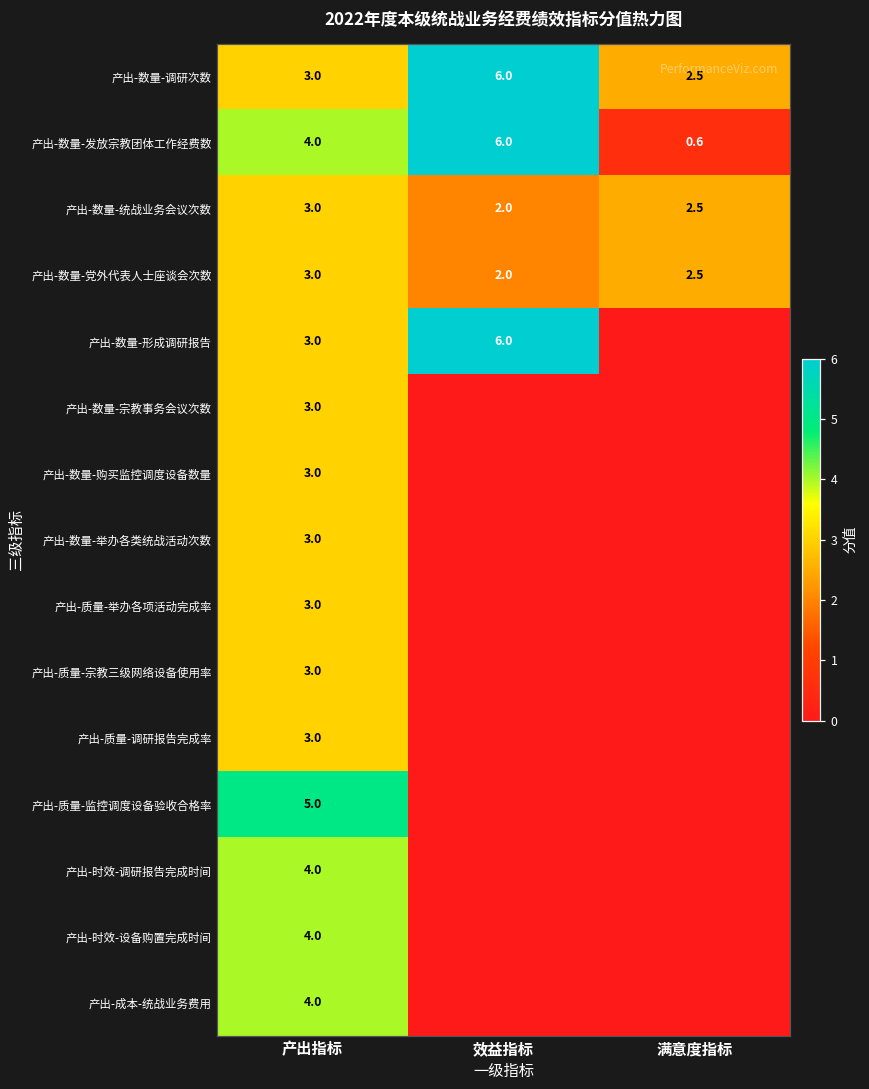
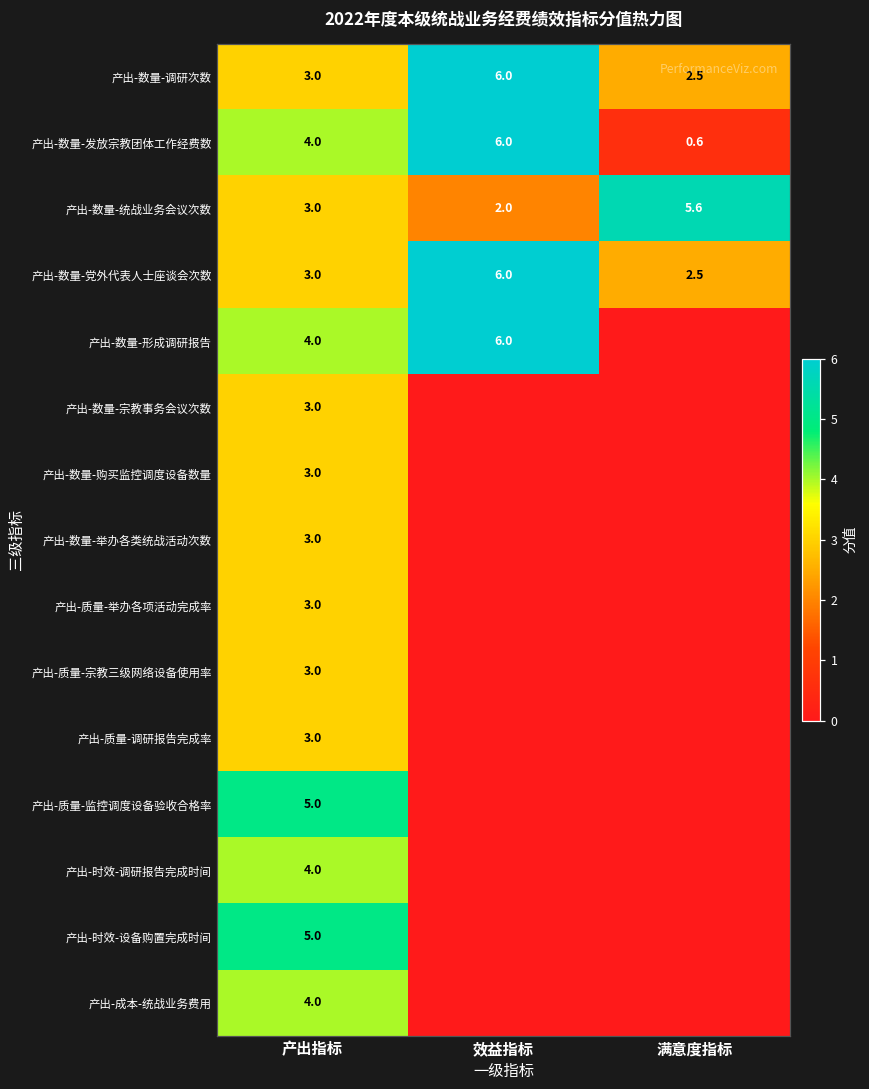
  {
    "产出-数量-调研次数": {
      "产出指标": 3.0,
      "效益指标": 6.0
    },
    "产出-数量-发放宗教团体工作经费数": {
      "产出指标": 4.0,
      "效益指标": 6.0,
      "满意度指标": 0.6
    },
    "产出-数量-统战业务会议次数": {
      "产出指标": 3.0,
      "效益指标": 2.0,
-     "满意度指标": 2.5
+     "满意度指标": 5.6
    },
    "产出-数量-党外代表人士座谈会次数": {
      "产出指标": 3.0,
-     "效益指标": 2.0,
+     "效益指标": 6.0,
      "满意度指标": 2.5
    },
    "产出-数量-形成调研报告": {
-     "产出指标": 3.0,
+     "产出指标": 4.0,
      "效益指标": 6.0
    },
    "产出-数量-宗教事务会议次数": {
      "产出指标": 3.0
    },
    "产出-数量-购买监控调度设备数量": {
      "产出指标": 3.0
    },
    "产出-数量-举办各类统战活动次数": {
      "产出指标": 3.0
    },
    "产出-质量-举办各项活动完成率": {
      "产出指标": 3.0
    },
    "产出-质量-宗教三级网络设备使用率": {
      "产出指标": 3.0
    },
    "产出-质量-调研报告完成率": {
      "产出指标": 3.0
    },
    "产出-质量-监控调度设备验收合格率": {
      "产出指标": 5.0
    },
    "产出-时效-调研报告完成时间": {
      "产出指标": 4.0
    },
    "产出-时效-设备购置完成时间": {
-     "产出指标": 4.0
+     "产出指标": 5.0
    },
    "产出-成本-统战业务费用": {
      "产出指标": 4.0
    }
  }
